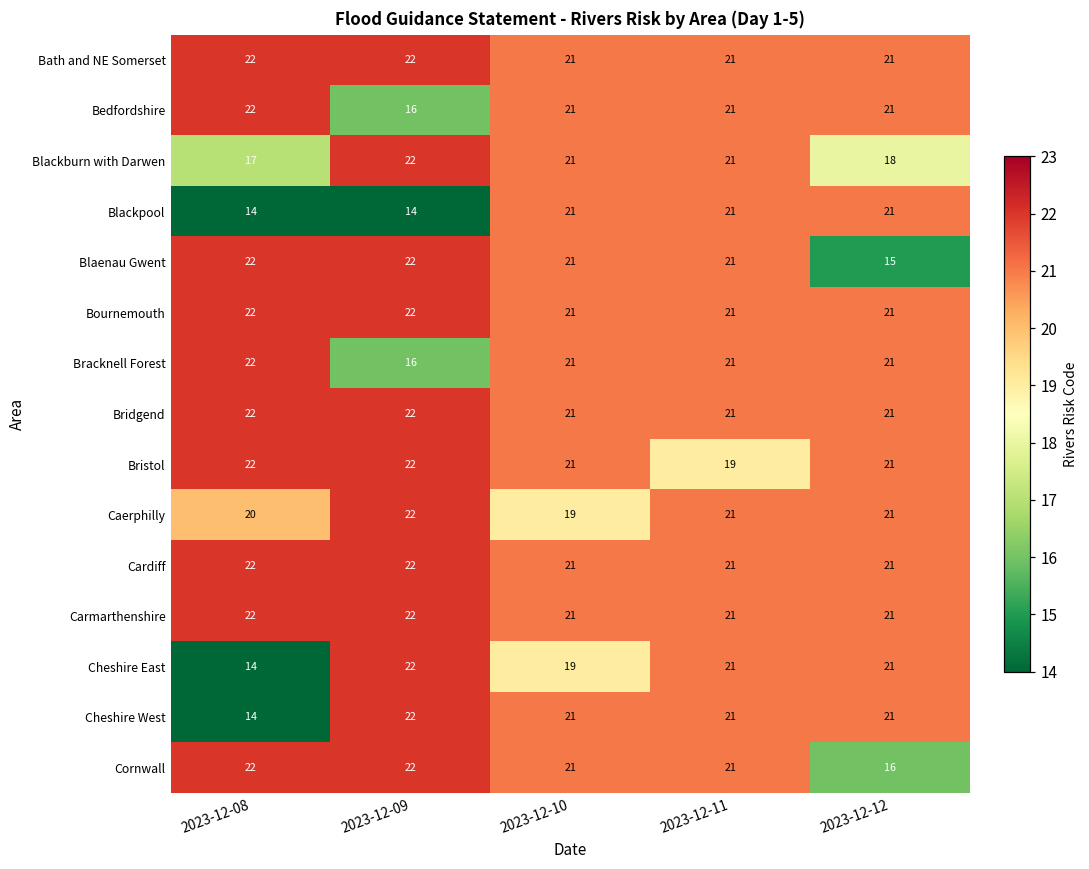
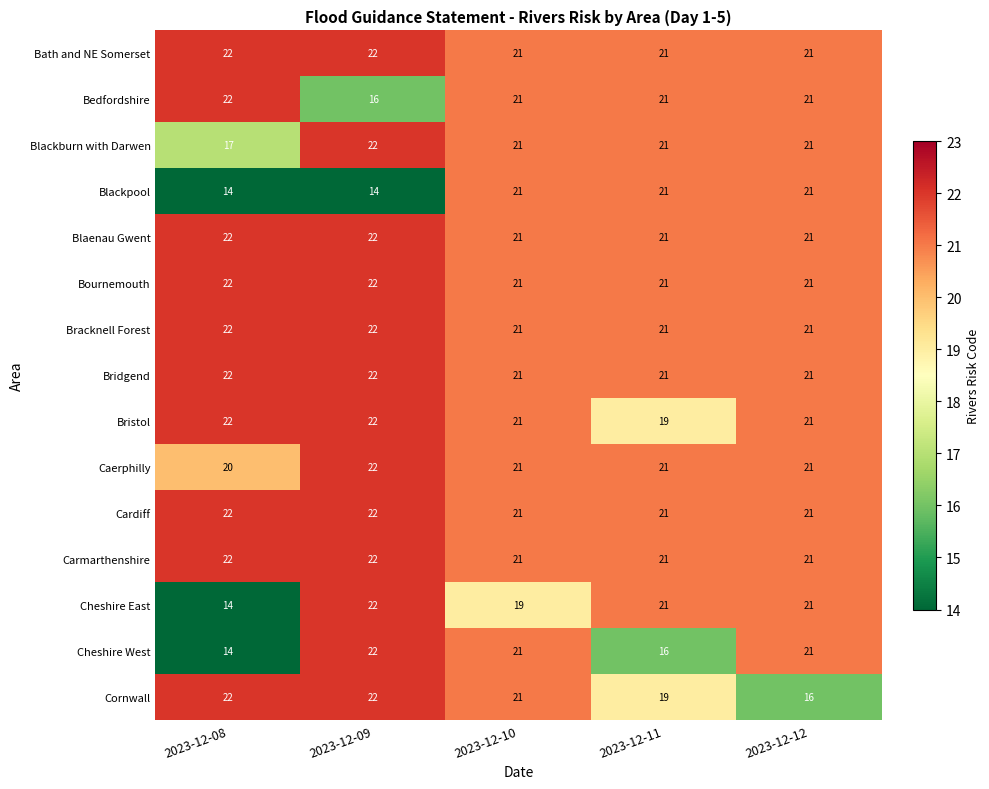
  {
    "Bath and NE Somerset": {
      "2023-12-08": 22,
      "2023-12-09": 22,
      "2023-12-10": 21,
      "2023-12-11": 21,
      "2023-12-12": 21
    },
    "Bedfordshire": {
      "2023-12-08": 22,
      "2023-12-09": 16,
      "2023-12-10": 21,
      "2023-12-11": 21,
      "2023-12-12": 21
    },
    "Blackburn with Darwen": {
      "2023-12-08": 17,
      "2023-12-09": 22,
      "2023-12-10": 21,
      "2023-12-11": 21,
-     "2023-12-12": 18
+     "2023-12-12": 21
    },
    "Blackpool": {
      "2023-12-08": 14,
      "2023-12-09": 14,
      "2023-12-10": 21,
      "2023-12-11": 21,
      "2023-12-12": 21
    },
    "Blaenau Gwent": {
      "2023-12-08": 22,
      "2023-12-09": 22,
      "2023-12-10": 21,
      "2023-12-11": 21,
-     "2023-12-12": 15
+     "2023-12-12": 21
    },
    "Bournemouth": {
      "2023-12-08": 22,
      "2023-12-09": 22,
      "2023-12-10": 21,
      "2023-12-11": 21,
      "2023-12-12": 21
    },
    "Bracknell Forest": {
      "2023-12-08": 22,
-     "2023-12-09": 16,
+     "2023-12-09": 22,
      "2023-12-10": 21,
      "2023-12-11": 21,
      "2023-12-12": 21
    },
    "Bridgend": {
      "2023-12-08": 22,
      "2023-12-09": 22,
      "2023-12-10": 21,
      "2023-12-11": 21,
      "2023-12-12": 21
    },
    "Bristol": {
      "2023-12-08": 22,
      "2023-12-09": 22,
      "2023-12-10": 21,
      "2023-12-11": 19,
      "2023-12-12": 21
    },
    "Caerphilly": {
      "2023-12-08": 20,
      "2023-12-09": 22,
-     "2023-12-10": 19,
+     "2023-12-10": 21,
      "2023-12-11": 21,
      "2023-12-12": 21
    },
    "Cardiff": {
      "2023-12-08": 22,
      "2023-12-09": 22,
      "2023-12-10": 21,
      "2023-12-11": 21,
      "2023-12-12": 21
    },
    "Carmarthenshire": {
      "2023-12-08": 22,
      "2023-12-09": 22,
      "2023-12-10": 21,
      "2023-12-11": 21,
      "2023-12-12": 21
    },
    "Cheshire East": {
      "2023-12-08": 14,
      "2023-12-09": 22,
      "2023-12-10": 19,
      "2023-12-11": 21,
      "2023-12-12": 21
    },
    "Cheshire West": {
      "2023-12-08": 14,
      "2023-12-09": 22,
      "2023-12-10": 21,
-     "2023-12-11": 21,
+     "2023-12-11": 16,
      "2023-12-12": 21
    },
    "Cornwall": {
      "2023-12-08": 22,
      "2023-12-09": 22,
      "2023-12-10": 21,
-     "2023-12-11": 21,
+     "2023-12-11": 19,
      "2023-12-12": 16
    }
  }
